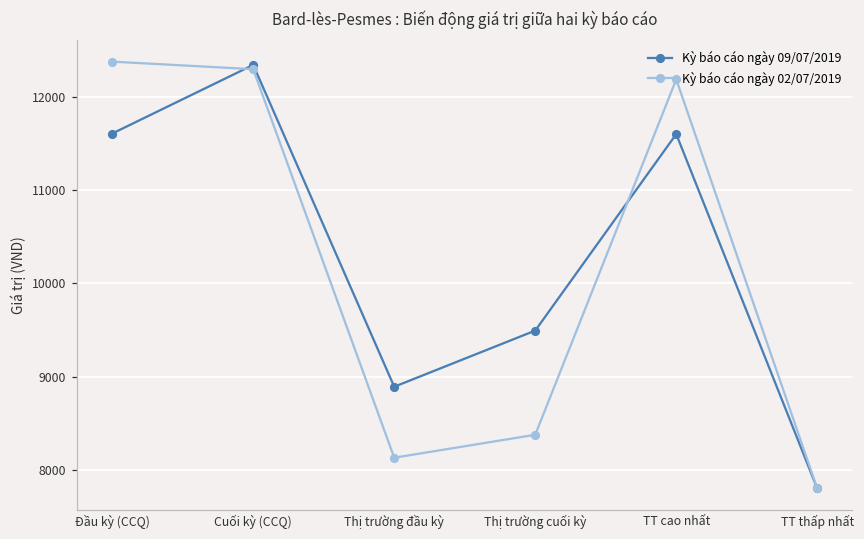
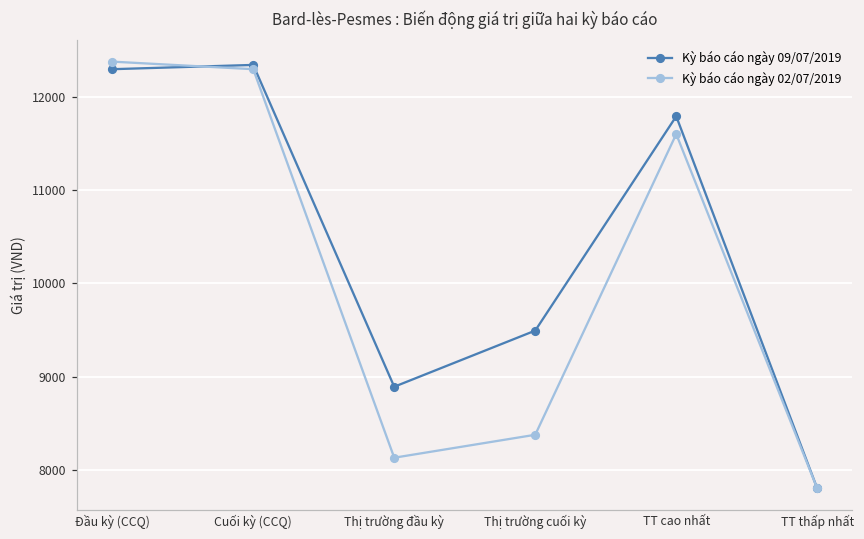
  {
    "Kỳ báo cáo ngày 09/07/2019": {
-     "Đầu kỳ (CCQ)": 11600,
+     "Đầu kỳ (CCQ)": 12300,
      "Cuối kỳ (CCQ)": 12300,
      "Thị trường đầu kỳ": 8900,
      "Thị trường cuối kỳ": 9500,
-     "TT cao nhất": 11600
+     "TT cao nhất": 11800
    },
    "Kỳ báo cáo ngày 02/07/2019": {
      "Đầu kỳ (CCQ)": 12400,
      "Cuối kỳ (CCQ)": 12300,
      "Thị trường đầu kỳ": 8100,
      "Thị trường cuối kỳ": 8400,
-     "TT cao nhất": 12200
+     "TT cao nhất": 11600
    }
  }
